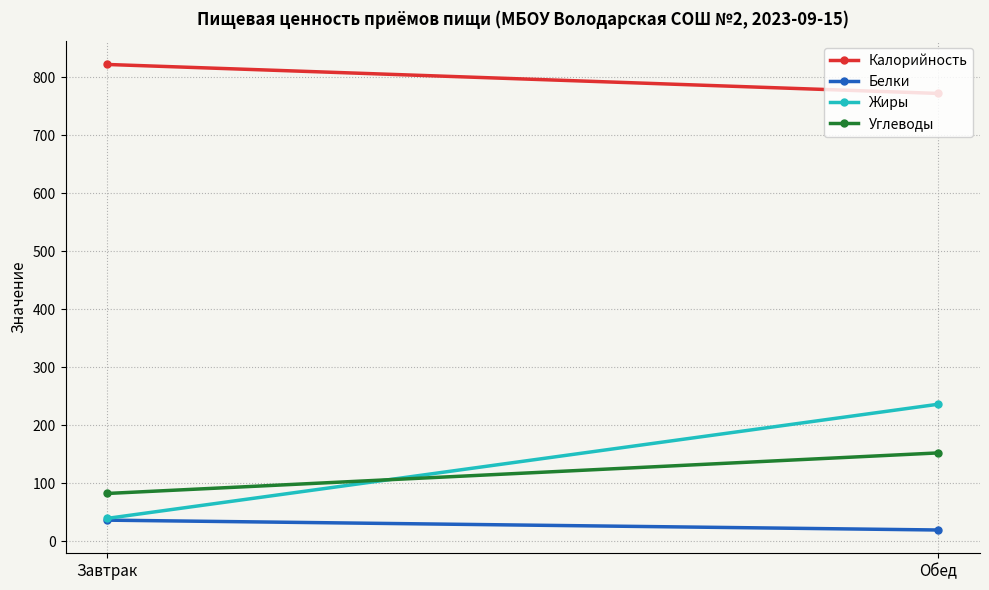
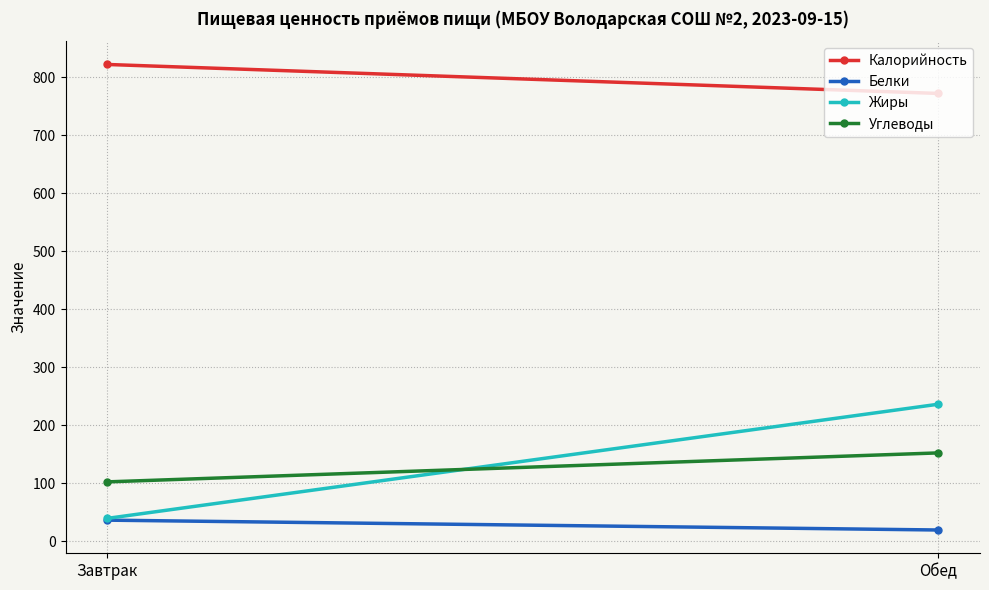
  {
    "Калорийность": {
      "Завтрак": 820
    },
    "Белки": {
      "Обед": 20
    },
    "Жиры": {
      "Обед": 240
    },
    "Углеводы": {
-     "Завтрак": 80,
+     "Завтрак": 100,
      "Обед": 150
    }
  }
